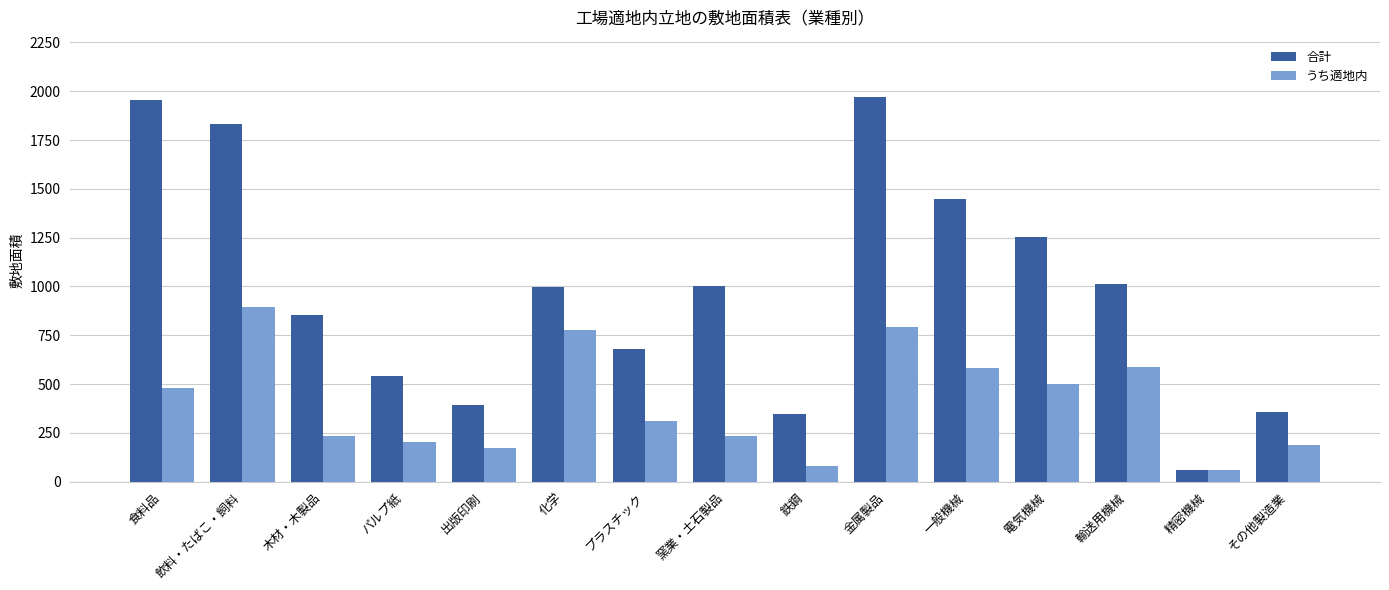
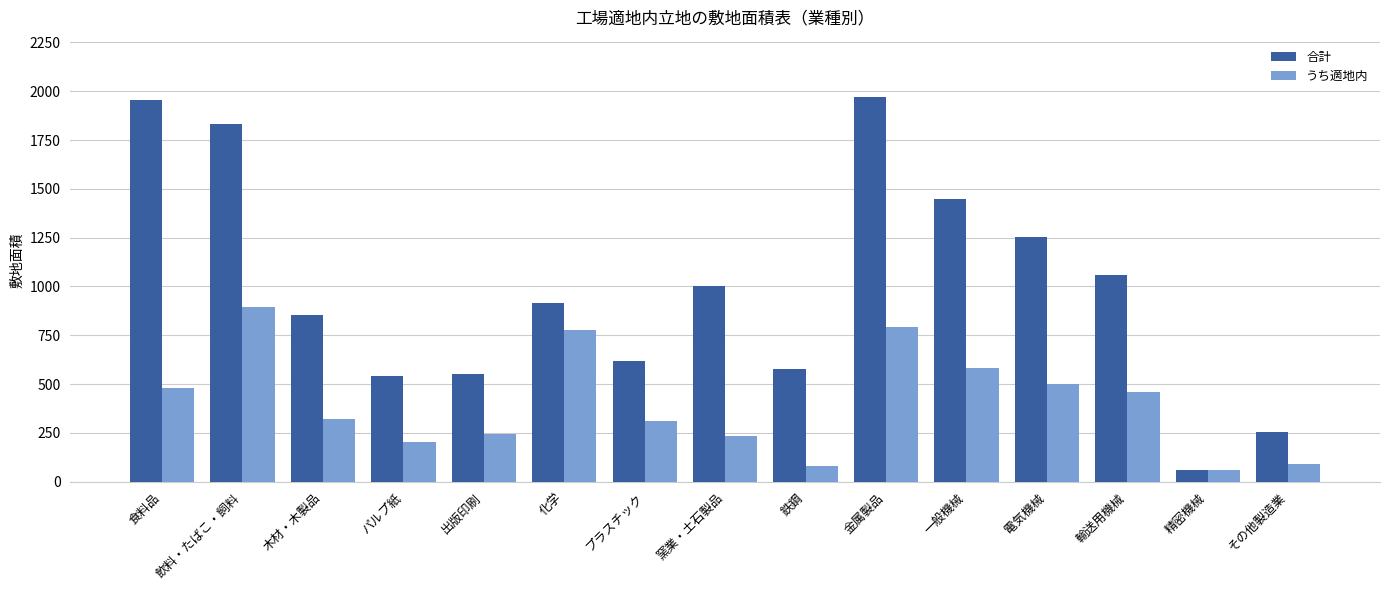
  {
    "合計": {
      "食料品": 1950,
      "飲料・たばこ・飼料": 1830,
      "木材・木製品": 850,
      "パルプ紙": 540,
-     "出版印刷": 390,
-     "化学": 1000,
-     "プラスチック": 680,
+     "出版印刷": 550,
+     "化学": 920,
+     "プラスチック": 620,
      "窯業・土石製品": 1000,
-     "鉄鋼": 350,
+     "鉄鋼": 580,
      "金属製品": 1970,
      "一般機械": 1450,
      "電気機械": 1260,
-     "輸送用機械": 1010,
+     "輸送用機械": 1060,
      "精密機械": 60,
-     "その他製造業": 360
+     "その他製造業": 250
    },
    "うち適地内": {
      "食料品": 480,
      "飲料・たばこ・飼料": 900,
-     "木材・木製品": 240,
+     "木材・木製品": 320,
      "パルプ紙": 200,
-     "出版印刷": 170,
+     "出版印刷": 240,
      "化学": 780,
      "プラスチック": 310,
      "窯業・土石製品": 230,
      "鉄鋼": 80,
      "金属製品": 790,
      "一般機械": 580,
      "電気機械": 500,
-     "輸送用機械": 590,
+     "輸送用機械": 460,
      "精密機械": 60,
-     "その他製造業": 190
+     "その他製造業": 90
    }
  }
